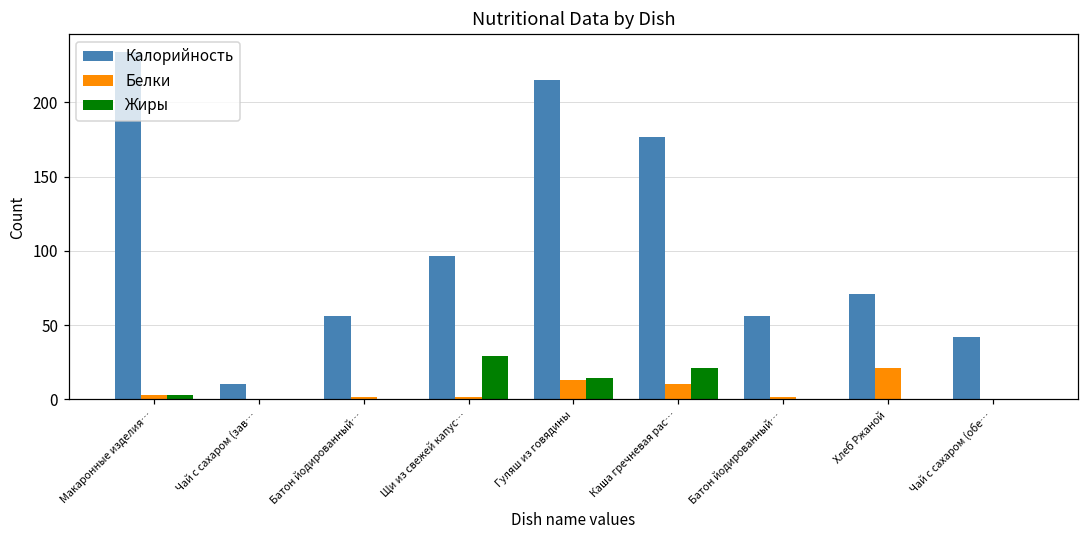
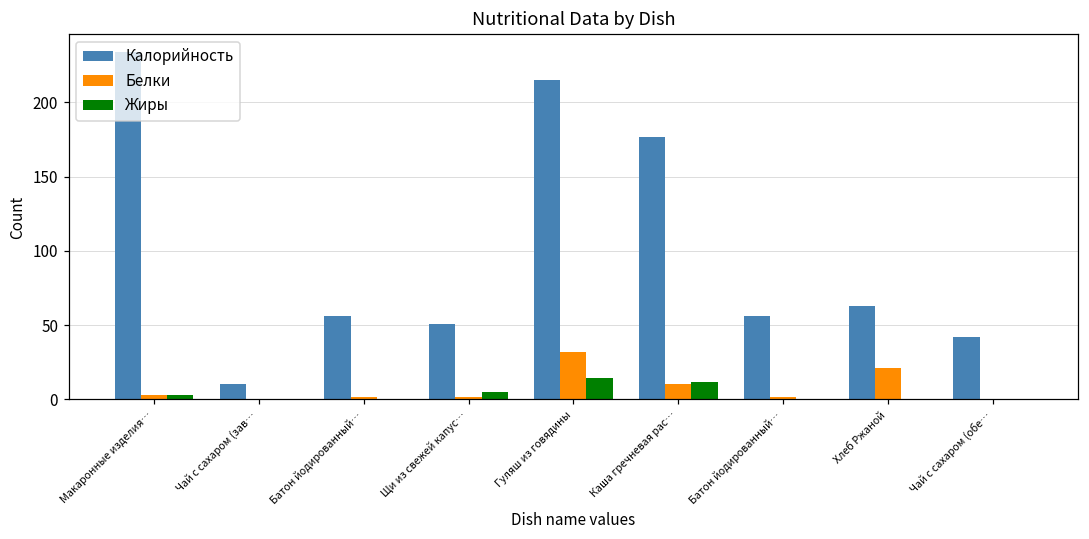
  {
    "Калорийность": {
      "Чай с сахаром (зав…": 11,
-     "Щи из свежей капус…": 97,
+     "Щи из свежей капус…": 51,
      "Гуляш из говядины": 215,
      "Каша гречневая рас…": 177,
-     "Хлеб Ржаной": 71,
+     "Хлеб Ржаной": 63,
      "Чай с сахаром (обе…": 42
    },
    "Белки": {
      "Макаронные изделия…": 3,
      "Чай с сахаром (зав…": 0,
-     "Гуляш из говядины": 13,
+     "Гуляш из говядины": 32,
      "Каша гречневая рас…": 11,
      "Хлеб Ржаной": 21,
      "Чай с сахаром (обе…": 0
    },
    "Жиры": {
      "Макаронные изделия…": 3,
-     "Щи из свежей капус…": 29,
+     "Щи из свежей капус…": 5,
      "Гуляш из говядины": 15,
-     "Каша гречневая рас…": 21,
+     "Каша гречневая рас…": 12,
      "Чай с сахаром (обе…": 0
    }
  }
